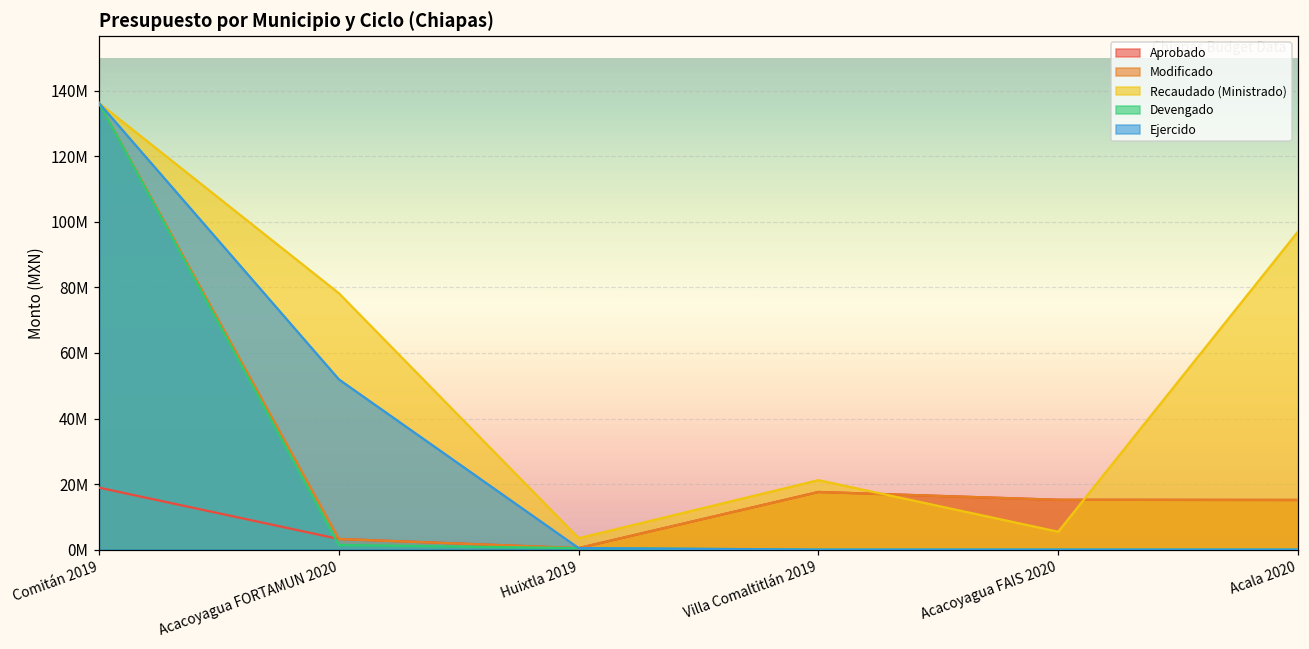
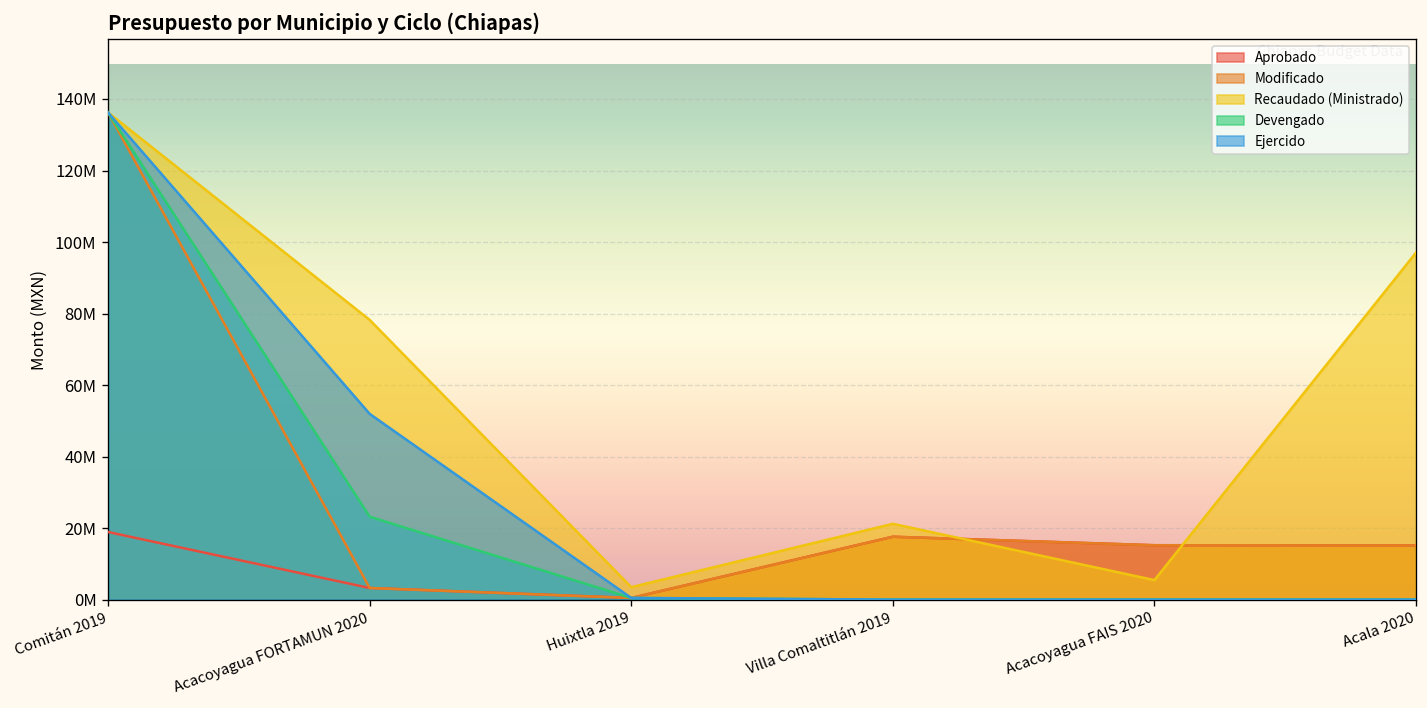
  {
    "Recaudado (Ministrado)": {
      "Acacoyagua FORTAMUN 2020": 78000000,
      "Huixtla 2019": 3000000,
      "Villa Comaltitlán 2019": 21000000,
      "Acacoyagua FAIS 2020": 5000000,
      "Acala 2020": 97000000
    },
    "Devengado": {
-     "Acacoyagua FORTAMUN 2020": 1000000
+     "Acacoyagua FORTAMUN 2020": 23000000
    },
    "Ejercido": {
      "Acacoyagua FORTAMUN 2020": 52000000
    }
  }
